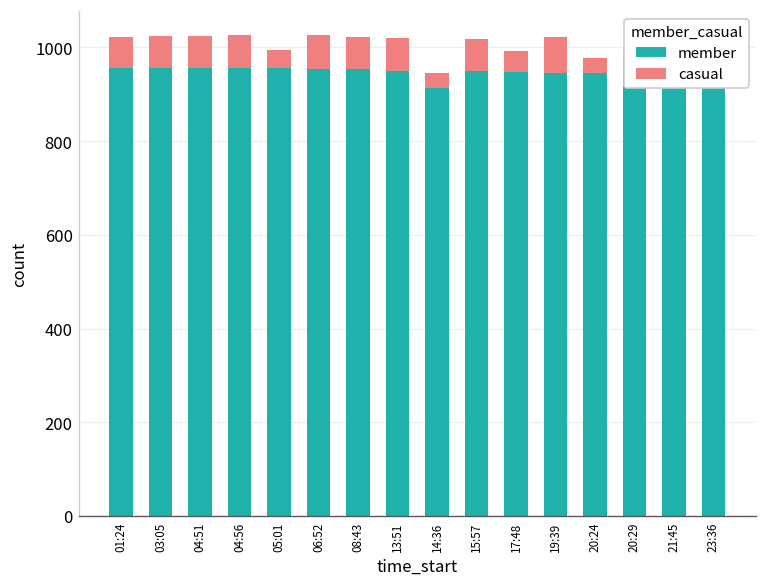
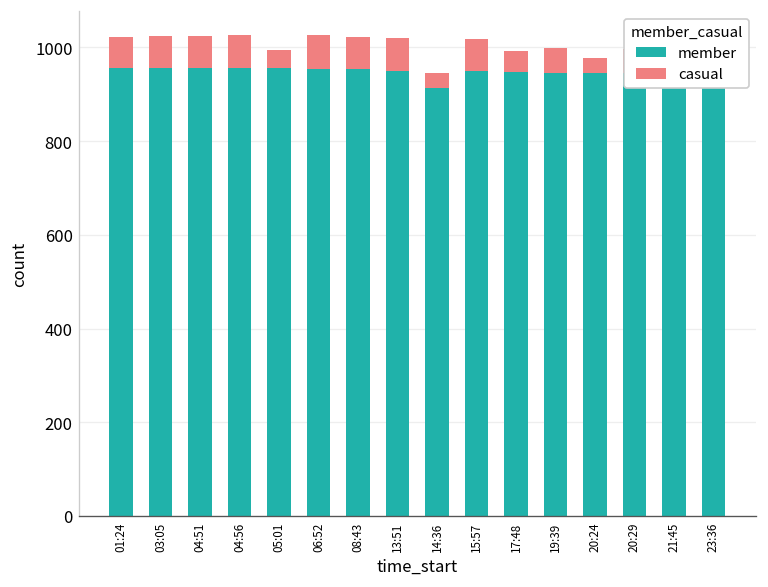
  {
    "member": {
      "01:24": 960,
      "03:05": 960,
      "04:51": 960,
      "04:56": 960,
      "05:01": 960,
      "06:52": 950,
      "08:43": 950,
      "13:51": 950,
      "14:36": 910,
      "15:57": 950,
      "17:48": 950,
      "19:39": 950,
      "20:24": 940
    },
    "casual": {
      "01:24": 70,
      "03:05": 70,
      "04:51": 70,
      "04:56": 70,
      "05:01": 40,
      "06:52": 70,
      "08:43": 70,
      "13:51": 70,
      "14:36": 30,
      "15:57": 70,
      "17:48": 40,
-     "19:39": 80,
+     "19:39": 50,
      "20:24": 30
    }
  }
